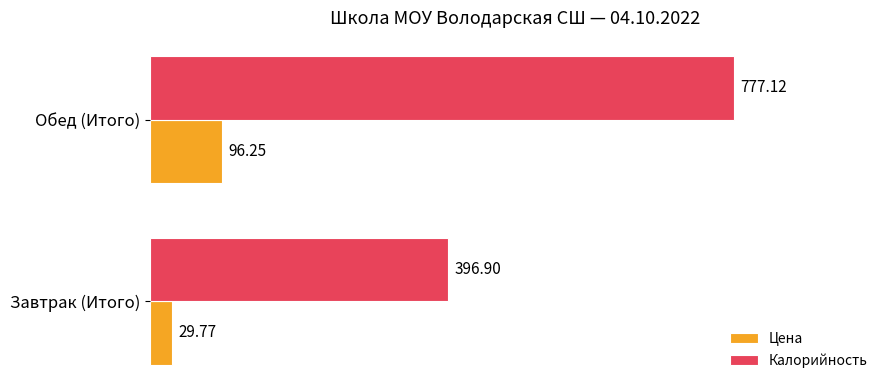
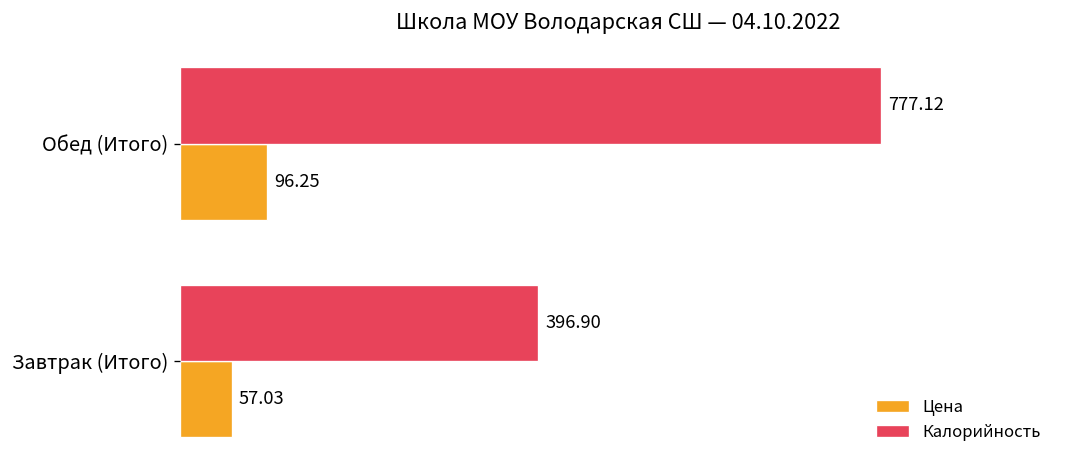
  {
    "Цена": {
      "Обед (Итого)": 96.25,
-     "Завтрак (Итого)": 29.77
+     "Завтрак (Итого)": 57.03
    },
    "Калорийность": {
      "Обед (Итого)": 777.12,
      "Завтрак (Итого)": 396.90
    }
  }
